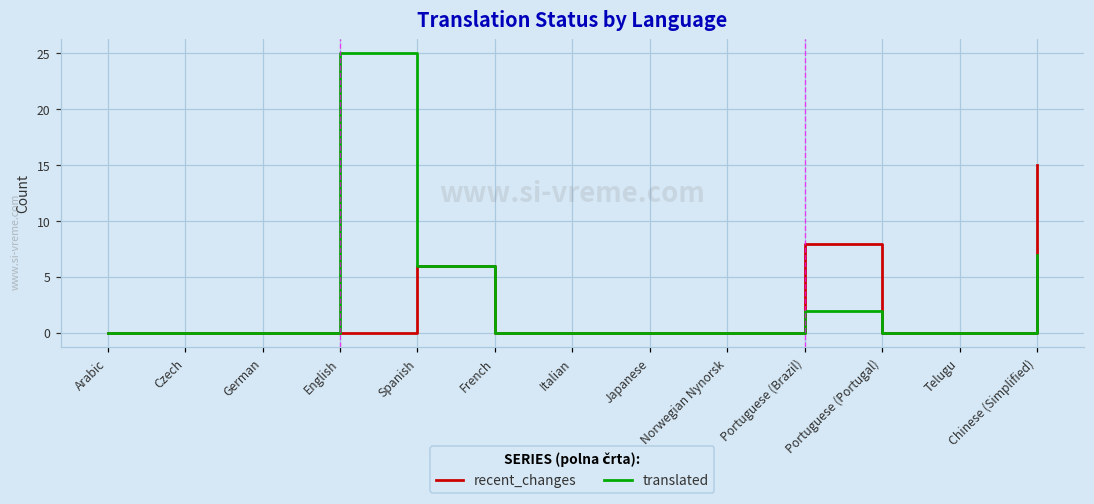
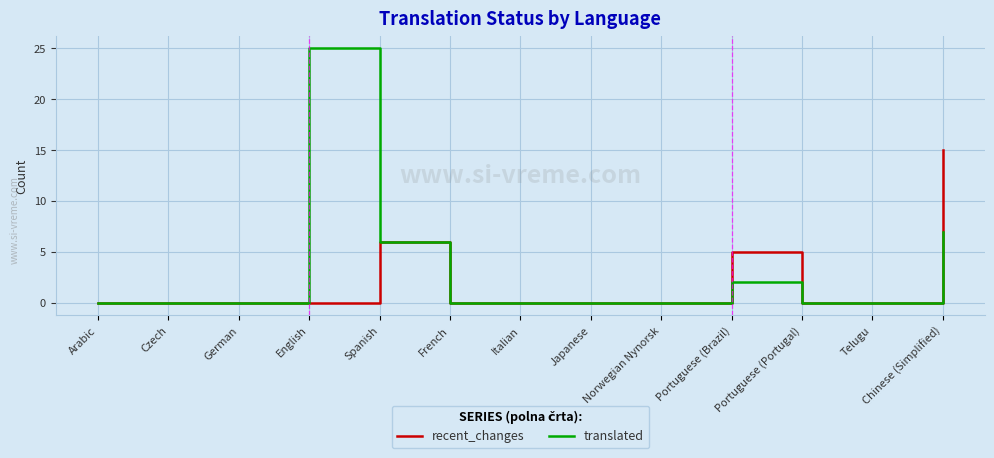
  {
    "recent_changes": {
      "English": 0,
-     "Portuguese (Brazil)": 8,
+     "Portuguese (Brazil)": 5,
      "Chinese (Simplified)": 15
    },
    "translated": {
      "English": 25,
      "Portuguese (Brazil)": 2,
      "Chinese (Simplified)": 7
    }
  }
